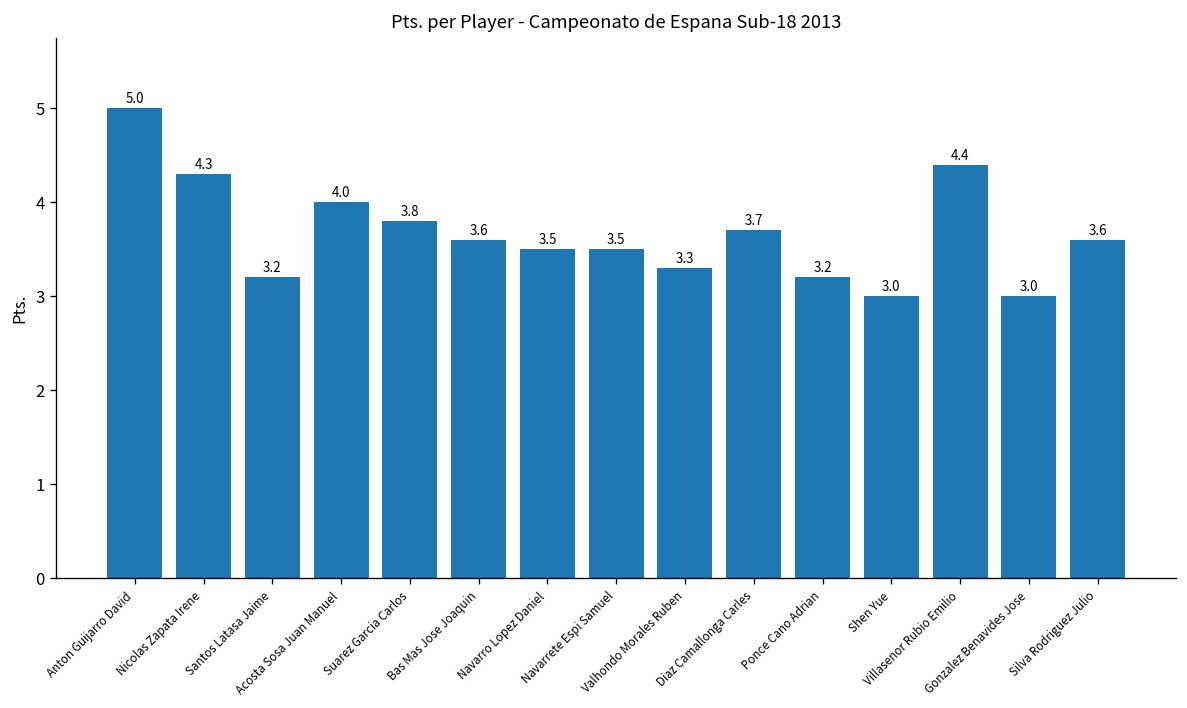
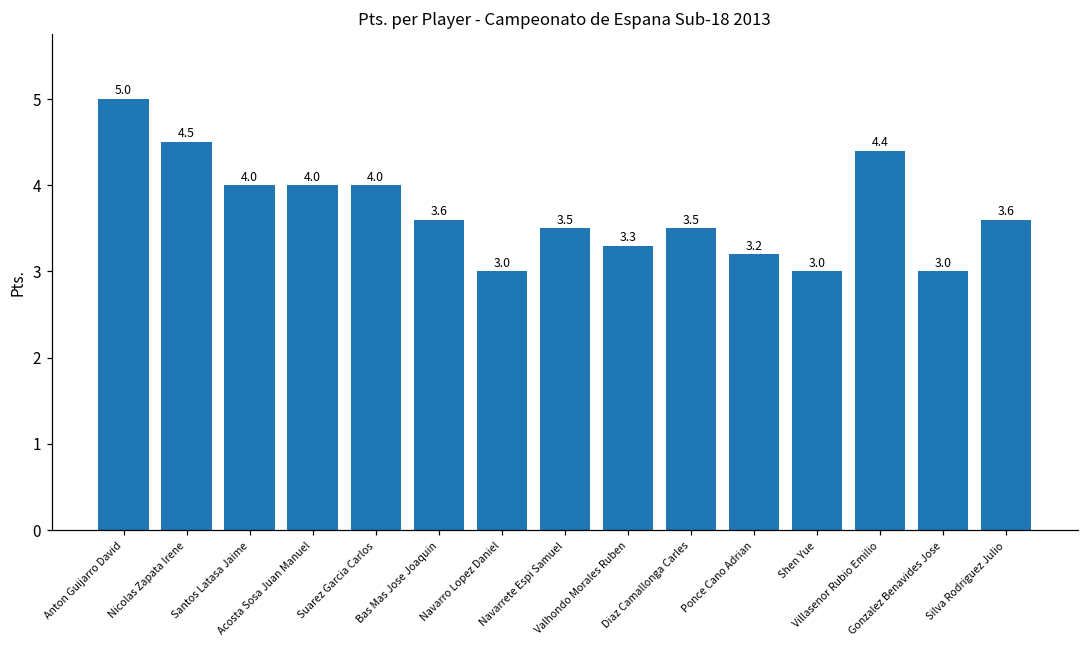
  {
    "Anton Guijarro David": 5.0,
-   "Nicolas Zapata Irene": 4.3,
-   "Santos Latasa Jaime": 3.2,
+   "Nicolas Zapata Irene": 4.5,
+   "Santos Latasa Jaime": 4.0,
    "Acosta Sosa Juan Manuel": 4.0,
-   "Suarez Garcia Carlos": 3.8,
+   "Suarez Garcia Carlos": 4.0,
    "Bas Mas Jose Joaquin": 3.6,
-   "Navarro Lopez Daniel": 3.5,
+   "Navarro Lopez Daniel": 3.0,
    "Navarrete Espi Samuel": 3.5,
    "Valhondo Morales Ruben": 3.3,
-   "Diaz Camallonga Carles": 3.7,
+   "Diaz Camallonga Carles": 3.5,
    "Ponce Cano Adrian": 3.2,
    "Shen Yue": 3.0,
    "Villasenor Rubio Emilio": 4.4,
    "Gonzalez Benavides Jose": 3.0,
    "Silva Rodriguez Julio": 3.6
  }
